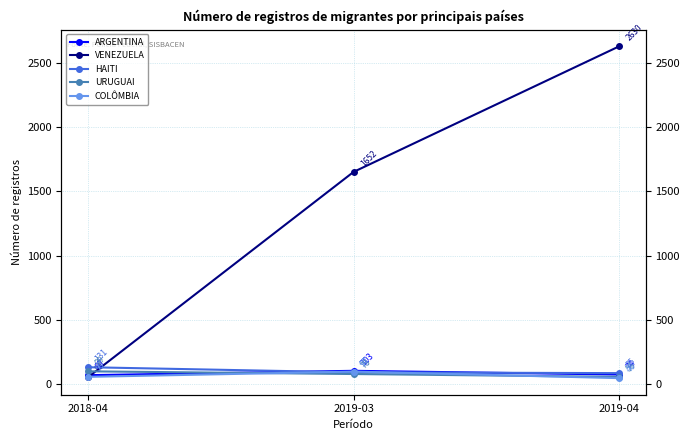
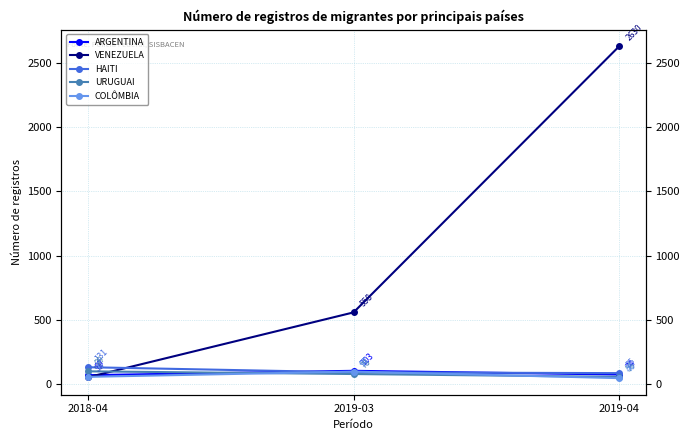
  {
    "VENEZUELA": {
-     "2019-03": 1652,
+     "2019-03": 558,
      "2019-04": 2630
    }
  }
